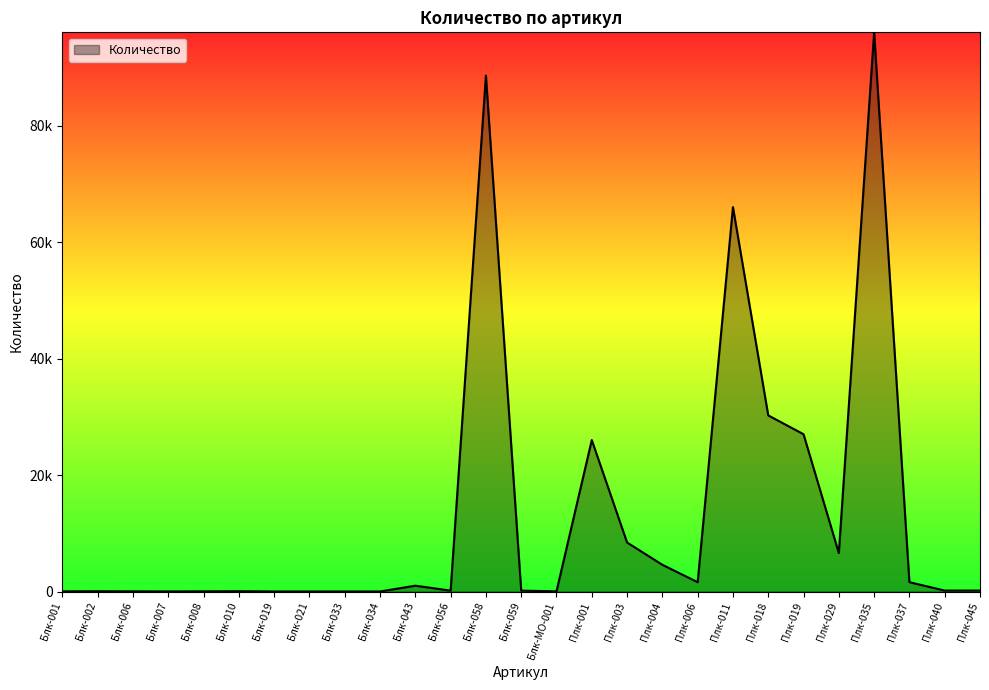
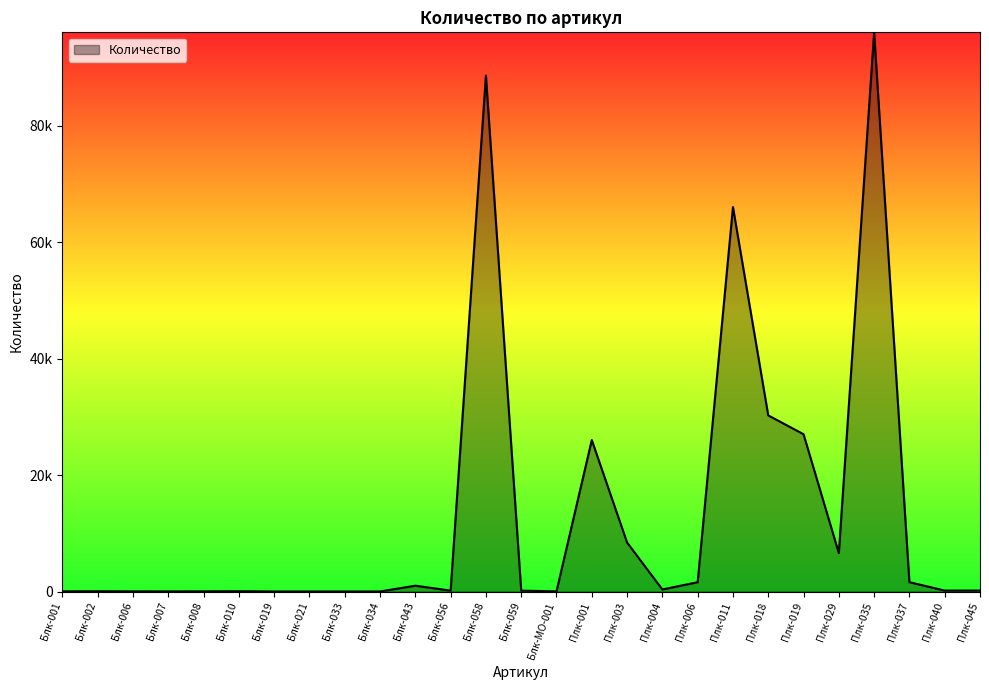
  {
    "Блк-001": 0,
    "Блк-002": 0,
    "Блк-006": 0,
    "Блк-007": 0,
    "Блк-008": 0,
    "Блк-010": 0,
    "Блк-019": 0,
    "Блк-021": 0,
    "Блк-033": 0,
    "Блк-034": 0,
    "Блк-043": 1000,
    "Блк-056": 0,
    "Блк-058": 89000,
    "Блк-059": 0,
    "Блк-МО-001": 0,
    "Плк-001": 26000,
    "Плк-003": 8000,
-   "Плк-004": 5000,
+   "Плк-004": 0,
    "Плк-006": 2000,
    "Плк-011": 66000,
    "Плк-018": 30000,
    "Плк-019": 27000,
    "Плк-029": 7000,
    "Плк-035": 96000,
    "Плк-037": 2000,
    "Плк-040": 0,
    "Плк-045": 0
  }
